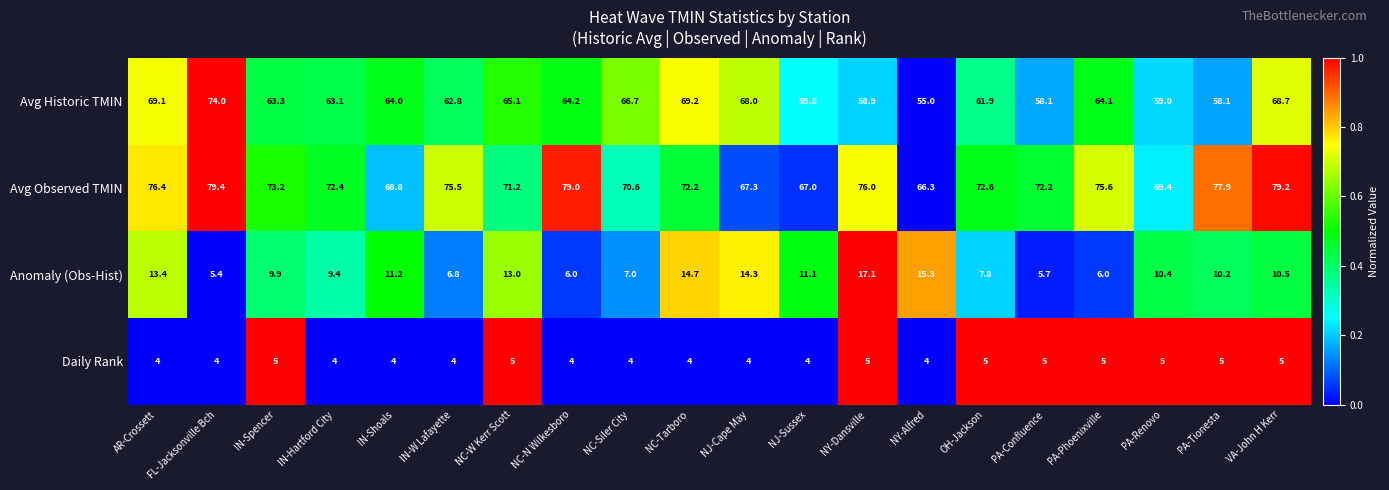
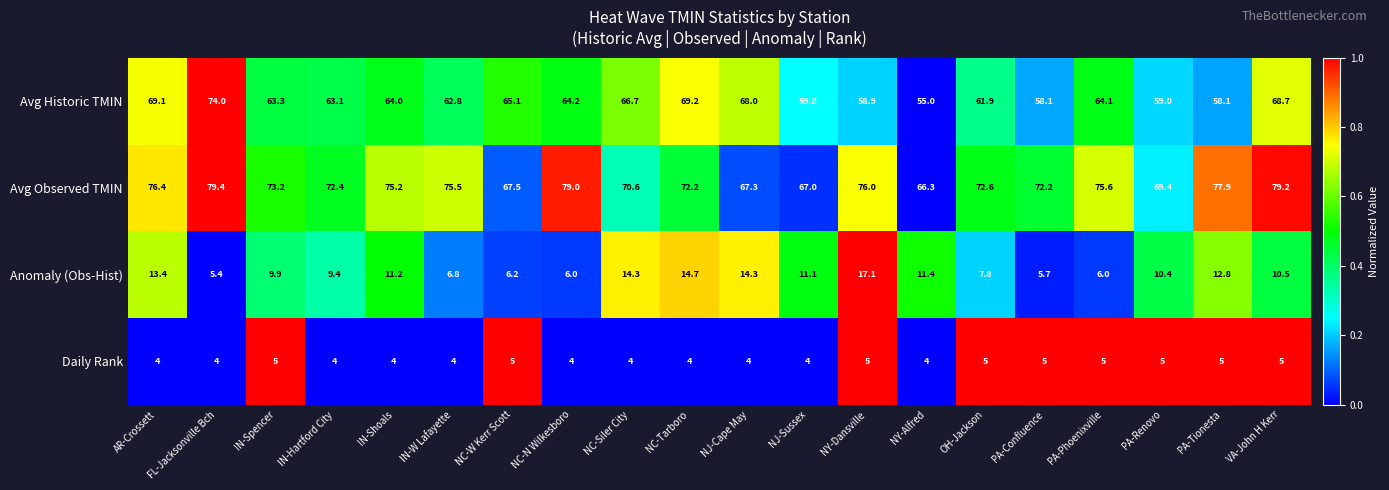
  {
    "Avg Historic TMIN": {
      "AR-Crossett": 69.1,
      "FL-Jacksonville Bch": 74.0,
      "IN-Spencer": 63.3,
      "IN-Hartford City": 63.1,
      "IN-Shoals": 64.0,
      "IN-W Lafayette": 62.8,
      "NC-W Kerr Scott": 65.1,
      "NC-N Wilkesboro": 64.2,
      "NC-Siler City": 66.7,
      "NC-Tarboro": 69.2,
      "NJ-Cape May": 68.0,
      "NJ-Sussex": 59.8,
      "NY-Dansville": 58.9,
      "NY-Alfred": 55.0,
      "OH-Jackson": 61.9,
      "PA-Confluence": 58.1,
      "PA-Phoenixville": 64.1,
      "PA-Renovo": 59.0,
      "PA-Tionesta": 58.1,
      "VA-John H Kerr": 68.7
    },
    "Avg Observed TMIN": {
      "AR-Crossett": 76.4,
      "FL-Jacksonville Bch": 79.4,
      "IN-Spencer": 73.2,
      "IN-Hartford City": 72.4,
-     "IN-Shoals": 68.8,
+     "IN-Shoals": 75.2,
      "IN-W Lafayette": 75.5,
-     "NC-W Kerr Scott": 71.2,
+     "NC-W Kerr Scott": 67.5,
      "NC-N Wilkesboro": 79.0,
      "NC-Siler City": 70.6,
      "NC-Tarboro": 72.2,
      "NJ-Cape May": 67.3,
      "NJ-Sussex": 67.0,
      "NY-Dansville": 76.0,
      "NY-Alfred": 66.3,
      "OH-Jackson": 72.6,
      "PA-Confluence": 72.2,
      "PA-Phoenixville": 75.6,
      "PA-Renovo": 69.4,
      "PA-Tionesta": 77.9,
      "VA-John H Kerr": 79.2
    },
    "Anomaly (Obs-Hist)": {
      "AR-Crossett": 13.4,
      "FL-Jacksonville Bch": 5.4,
      "IN-Spencer": 9.9,
      "IN-Hartford City": 9.4,
      "IN-Shoals": 11.2,
      "IN-W Lafayette": 6.8,
-     "NC-W Kerr Scott": 13.0,
+     "NC-W Kerr Scott": 6.2,
      "NC-N Wilkesboro": 6.0,
-     "NC-Siler City": 7.0,
+     "NC-Siler City": 14.3,
      "NC-Tarboro": 14.7,
      "NJ-Cape May": 14.3,
      "NJ-Sussex": 11.1,
      "NY-Dansville": 17.1,
-     "NY-Alfred": 15.3,
+     "NY-Alfred": 11.4,
      "OH-Jackson": 7.8,
      "PA-Confluence": 5.7,
      "PA-Phoenixville": 6.0,
      "PA-Renovo": 10.4,
-     "PA-Tionesta": 10.2,
+     "PA-Tionesta": 12.8,
      "VA-John H Kerr": 10.5
    },
    "Daily Rank": {
      "AR-Crossett": 4,
      "FL-Jacksonville Bch": 4,
      "IN-Spencer": 5,
      "IN-Hartford City": 4,
      "IN-Shoals": 4,
      "IN-W Lafayette": 4,
      "NC-W Kerr Scott": 5,
      "NC-N Wilkesboro": 4,
      "NC-Siler City": 4,
      "NC-Tarboro": 4,
      "NJ-Cape May": 4,
      "NJ-Sussex": 4,
      "NY-Dansville": 5,
      "NY-Alfred": 4,
      "OH-Jackson": 5,
      "PA-Confluence": 5,
      "PA-Phoenixville": 5,
      "PA-Renovo": 5,
      "PA-Tionesta": 5,
      "VA-John H Kerr": 5
    }
  }
